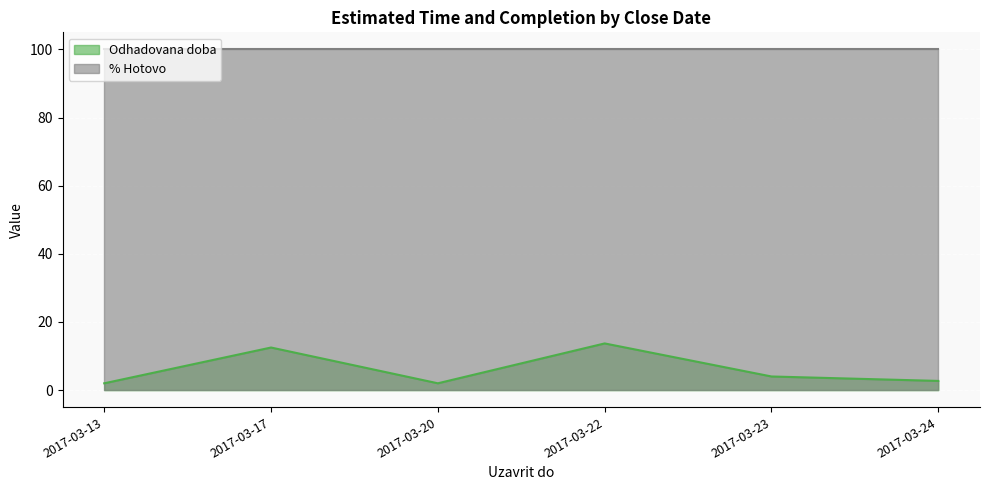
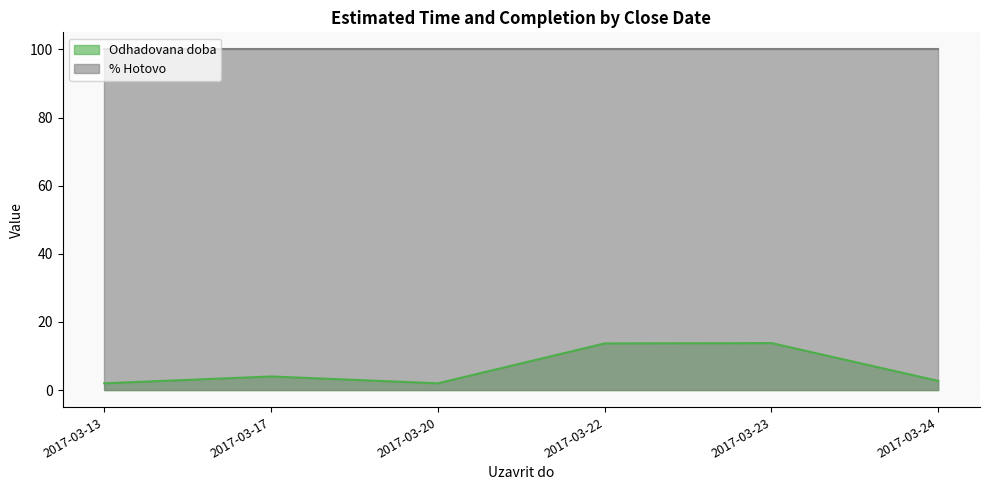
  {
    "Odhadovana doba": {
      "2017-03-13": 2,
-     "2017-03-17": 13,
+     "2017-03-17": 4,
      "2017-03-20": 2,
      "2017-03-22": 14,
-     "2017-03-23": 4,
+     "2017-03-23": 14,
      "2017-03-24": 3
    },
    "% Hotovo": {
      "2017-03-17": 100,
      "2017-03-20": 100,
      "2017-03-22": 100,
      "2017-03-23": 100,
      "2017-03-24": 100
    }
  }
